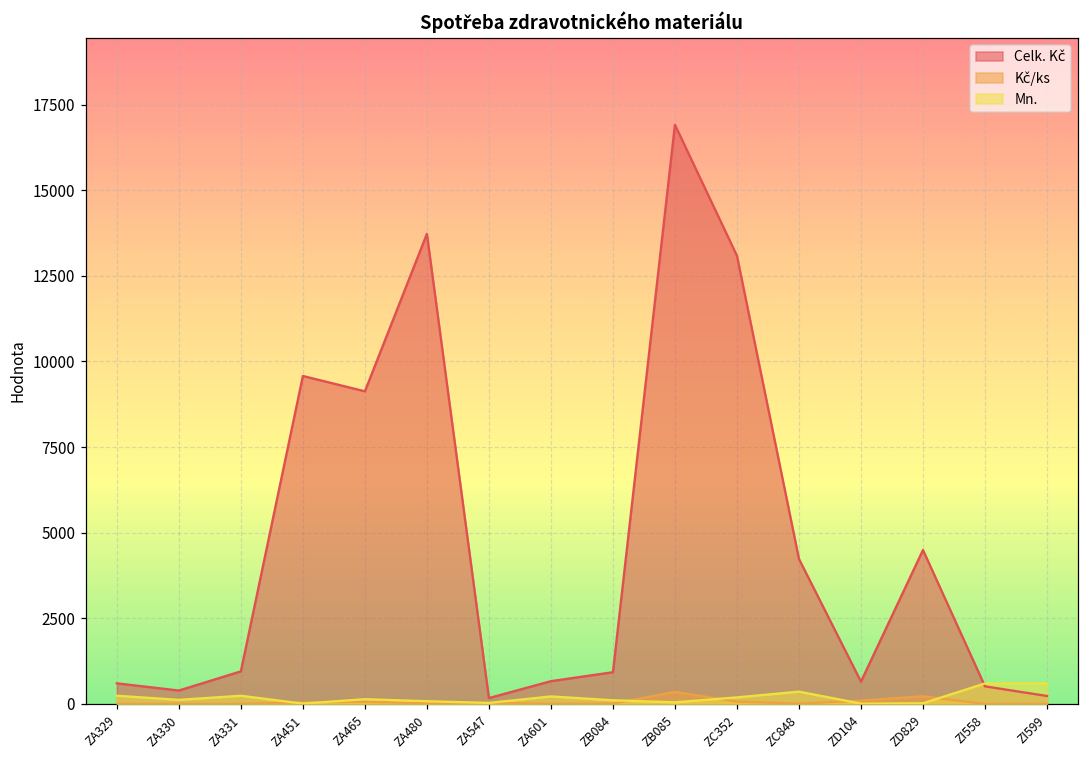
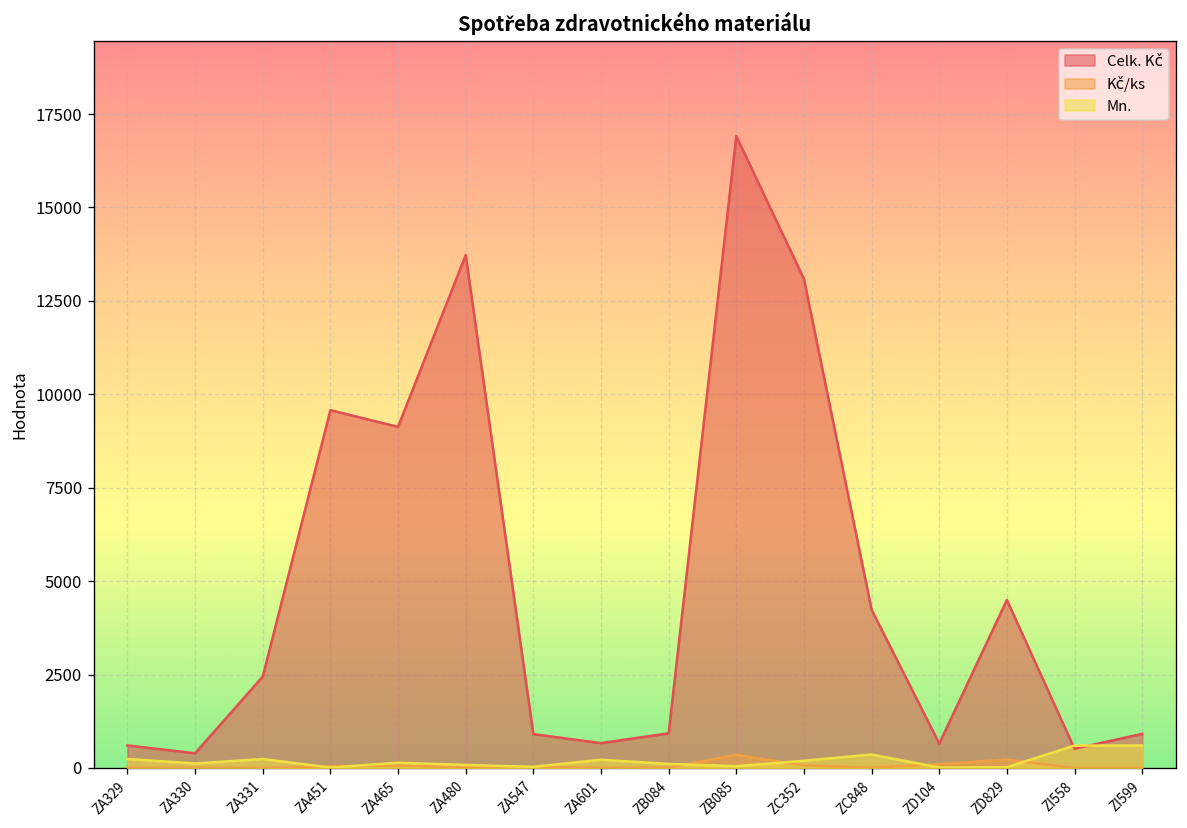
  {
    "Celk. Kč": {
      "ZA329": 600,
      "ZA330": 400,
-     "ZA331": 1000,
+     "ZA331": 2400,
      "ZA451": 9600,
      "ZA465": 9100,
      "ZA480": 13700,
-     "ZA547": 200,
+     "ZA547": 900,
      "ZA601": 700,
      "ZB084": 900,
      "ZB085": 16900,
      "ZC352": 13100,
      "ZC848": 4200,
      "ZD104": 700,
      "ZD829": 4500,
      "ZI558": 500,
-     "ZI599": 200
+     "ZI599": 900
    }
  }
